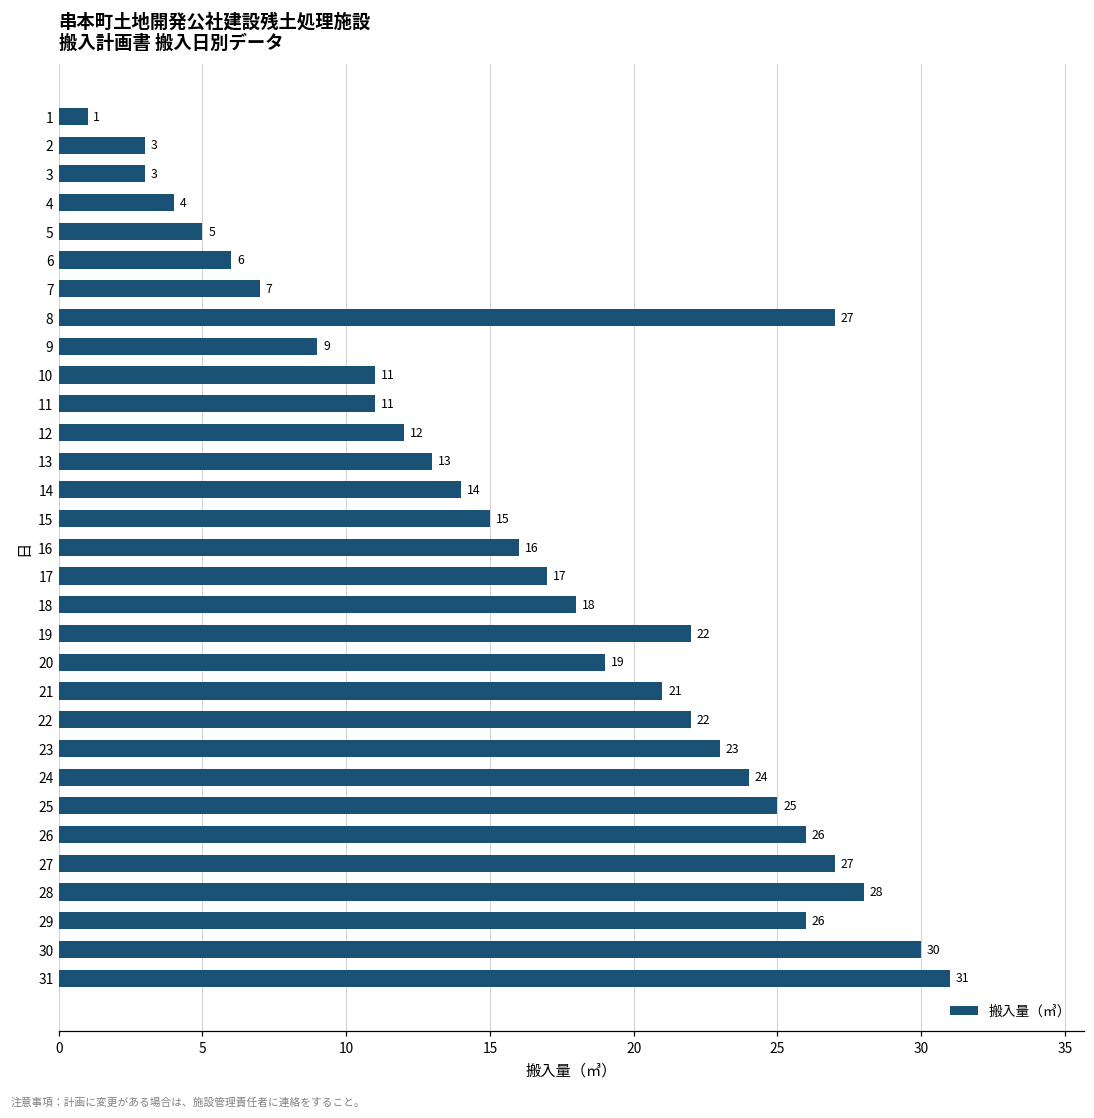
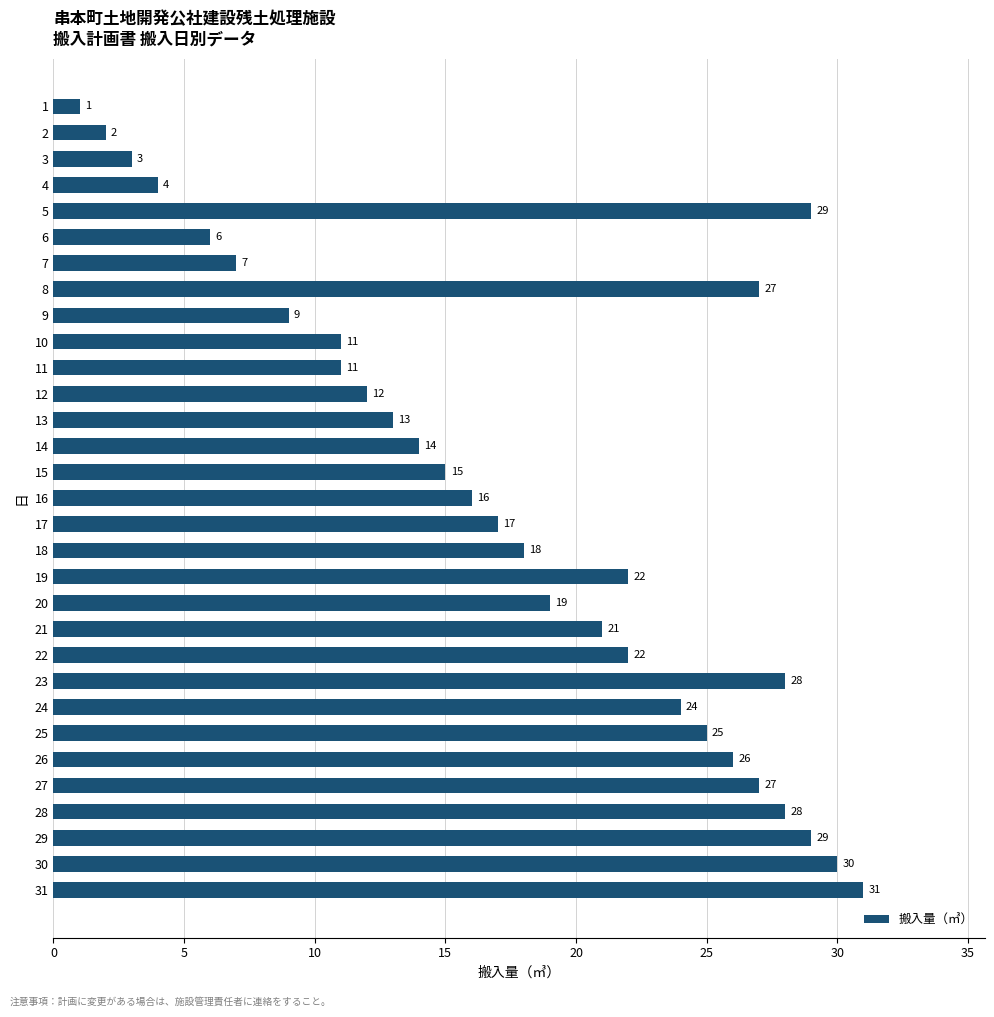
  {
    "1": 1,
-   "2": 3,
+   "2": 2,
    "3": 3,
    "4": 4,
-   "5": 5,
+   "5": 29,
    "6": 6,
    "7": 7,
    "8": 27,
    "9": 9,
    "10": 11,
    "11": 11,
    "12": 12,
    "13": 13,
    "14": 14,
    "15": 15,
    "16": 16,
    "17": 17,
    "18": 18,
    "19": 22,
    "20": 19,
    "21": 21,
    "22": 22,
-   "23": 23,
+   "23": 28,
    "24": 24,
    "25": 25,
    "26": 26,
    "27": 27,
    "28": 28,
-   "29": 26,
+   "29": 29,
    "30": 30,
    "31": 31
  }
